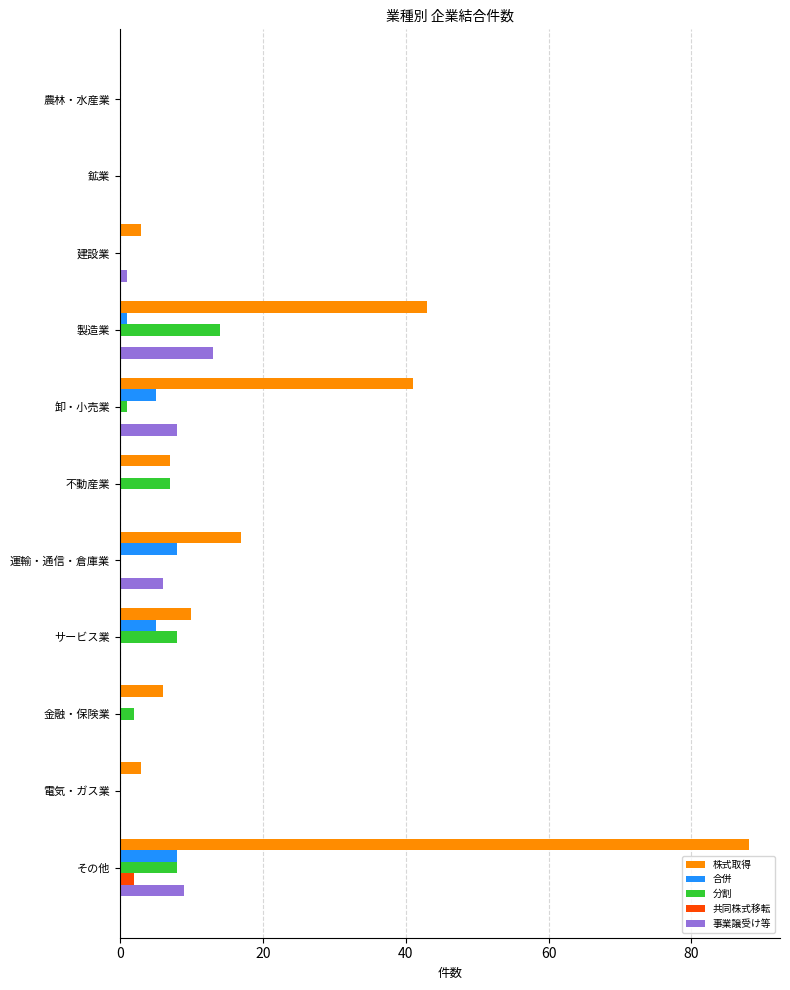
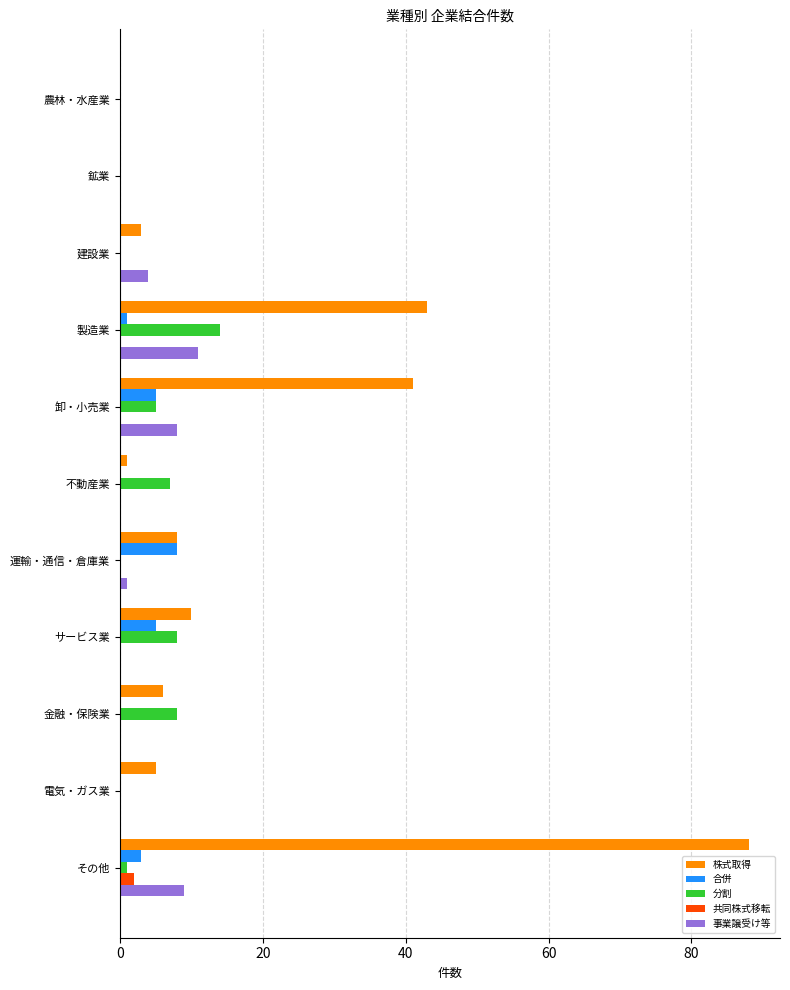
  {
    "株式取得": {
      "農林・水産業": 0,
      "鉱業": 0,
      "建設業": 3,
      "製造業": 43,
      "卸・小売業": 41,
-     "不動産業": 7,
-     "運輸・通信・倉庫業": 17,
+     "不動産業": 1,
+     "運輸・通信・倉庫業": 8,
      "サービス業": 10,
      "金融・保険業": 6,
-     "電気・ガス業": 3,
+     "電気・ガス業": 5,
      "その他": 88
    },
    "合併": {
      "農林・水産業": 0,
      "鉱業": 0,
      "建設業": 0,
      "製造業": 1,
      "卸・小売業": 5,
      "不動産業": 0,
      "運輸・通信・倉庫業": 8,
      "サービス業": 5,
      "金融・保険業": 0,
      "電気・ガス業": 0,
-     "その他": 8
+     "その他": 3
    },
    "分割": {
      "農林・水産業": 0,
      "鉱業": 0,
      "建設業": 0,
      "製造業": 14,
-     "卸・小売業": 1,
+     "卸・小売業": 5,
      "不動産業": 7,
      "運輸・通信・倉庫業": 0,
      "サービス業": 8,
-     "金融・保険業": 2,
+     "金融・保険業": 8,
      "電気・ガス業": 0,
-     "その他": 8
+     "その他": 1
    },
    "共同株式移転": {
      "農林・水産業": 0,
      "鉱業": 0,
      "建設業": 0,
      "製造業": 0,
      "卸・小売業": 0,
      "不動産業": 0,
      "運輸・通信・倉庫業": 0,
      "サービス業": 0,
      "金融・保険業": 0,
      "電気・ガス業": 0,
      "その他": 2
    },
    "事業譲受け等": {
      "農林・水産業": 0,
      "鉱業": 0,
-     "建設業": 1,
-     "製造業": 13,
+     "建設業": 4,
+     "製造業": 11,
      "卸・小売業": 8,
      "不動産業": 0,
-     "運輸・通信・倉庫業": 6,
+     "運輸・通信・倉庫業": 1,
      "サービス業": 0,
      "金融・保険業": 0,
      "電気・ガス業": 0,
      "その他": 9
    }
  }
